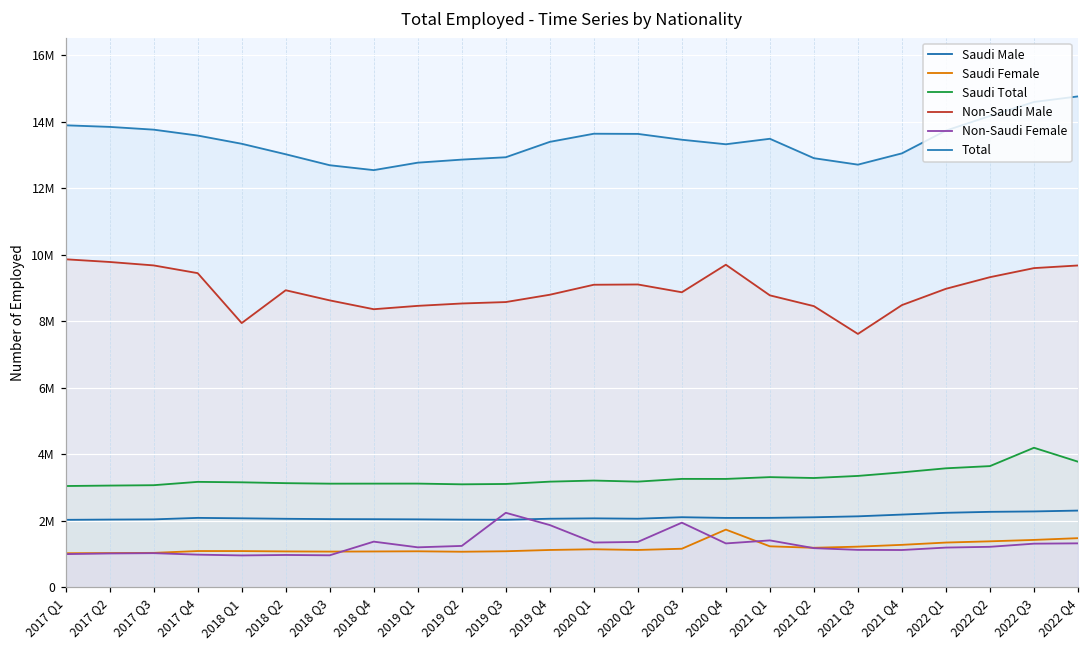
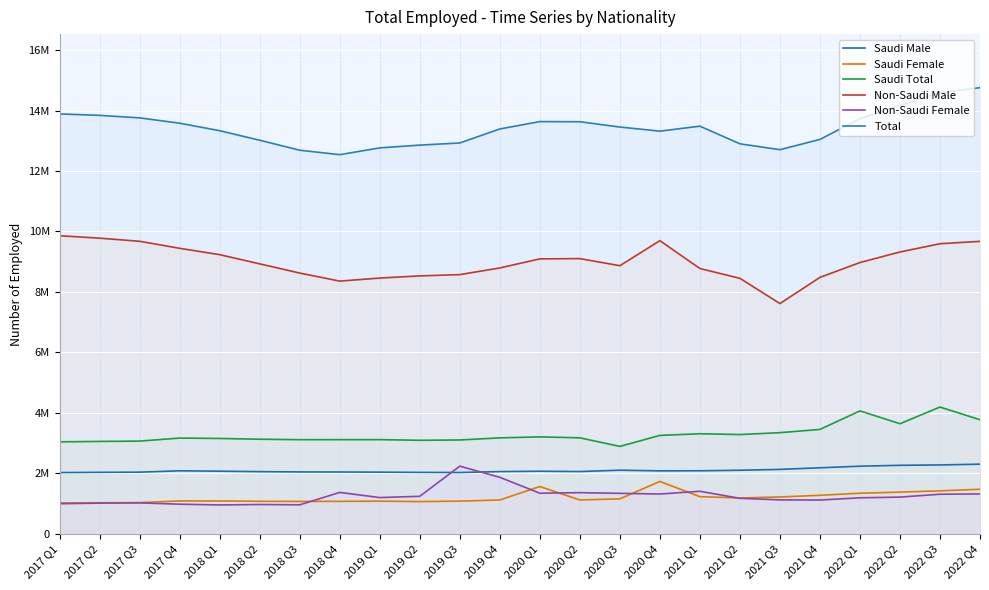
  {
    "Saudi Female": {
      "2017 Q4": 1100000,
      "2018 Q1": 1100000,
      "2018 Q2": 1100000,
      "2018 Q3": 1100000,
      "2018 Q4": 1100000,
      "2019 Q1": 1100000,
      "2019 Q2": 1100000,
      "2019 Q3": 1100000,
      "2019 Q4": 1100000,
-     "2020 Q1": 1100000,
+     "2020 Q1": 1600000,
      "2020 Q2": 1100000,
      "2020 Q3": 1200000,
      "2020 Q4": 1700000,
      "2021 Q1": 1200000,
      "2021 Q3": 1200000,
      "2021 Q4": 1300000,
      "2022 Q1": 1300000,
      "2022 Q2": 1400000,
      "2022 Q3": 1400000,
      "2022 Q4": 1500000
    },
    "Saudi Total": {
      "2017 Q1": 3000000,
      "2017 Q2": 3100000,
      "2017 Q3": 3100000,
      "2017 Q4": 3200000,
      "2018 Q1": 3200000,
      "2018 Q2": 3100000,
      "2018 Q3": 3100000,
      "2018 Q4": 3100000,
      "2019 Q1": 3100000,
      "2019 Q2": 3100000,
      "2019 Q3": 3100000,
      "2019 Q4": 3200000,
      "2020 Q1": 3200000,
      "2020 Q2": 3200000,
-     "2020 Q3": 3300000,
+     "2020 Q3": 2900000,
      "2020 Q4": 3300000,
      "2021 Q1": 3300000,
      "2021 Q2": 3300000,
      "2021 Q3": 3300000,
      "2021 Q4": 3500000,
-     "2022 Q1": 3600000,
+     "2022 Q1": 4100000,
      "2022 Q2": 3600000,
      "2022 Q3": 4200000,
      "2022 Q4": 3800000
    },
    "Non-Saudi Male": {
      "2017 Q1": 9900000,
      "2017 Q2": 9800000,
      "2017 Q3": 9700000,
      "2017 Q4": 9400000,
-     "2018 Q1": 7900000,
+     "2018 Q1": 9200000,
      "2018 Q2": 8900000,
      "2018 Q3": 8600000,
      "2018 Q4": 8400000,
      "2019 Q1": 8500000,
      "2019 Q2": 8500000,
      "2019 Q3": 8600000,
      "2019 Q4": 8800000,
      "2020 Q1": 9100000,
      "2020 Q2": 9100000,
      "2020 Q3": 8900000,
      "2020 Q4": 9700000,
      "2021 Q1": 8800000,
      "2021 Q2": 8400000,
      "2021 Q3": 7600000,
      "2021 Q4": 8500000,
      "2022 Q1": 9000000,
      "2022 Q2": 9300000,
      "2022 Q3": 9600000,
      "2022 Q4": 9700000
    },
    "Non-Saudi Female": {
      "2017 Q4": 1000000,
      "2018 Q1": 1000000,
      "2018 Q2": 1000000,
      "2018 Q3": 1000000,
      "2018 Q4": 1400000,
      "2019 Q1": 1200000,
      "2019 Q2": 1200000,
      "2019 Q3": 2200000,
      "2019 Q4": 1900000,
      "2020 Q1": 1300000,
      "2020 Q2": 1400000,
-     "2020 Q3": 1900000,
+     "2020 Q3": 1300000,
      "2020 Q4": 1300000,
      "2021 Q1": 1400000,
      "2021 Q3": 1100000,
      "2021 Q4": 1100000,
      "2022 Q1": 1200000,
      "2022 Q2": 1200000,
      "2022 Q3": 1300000,
      "2022 Q4": 1300000
    }
  }
